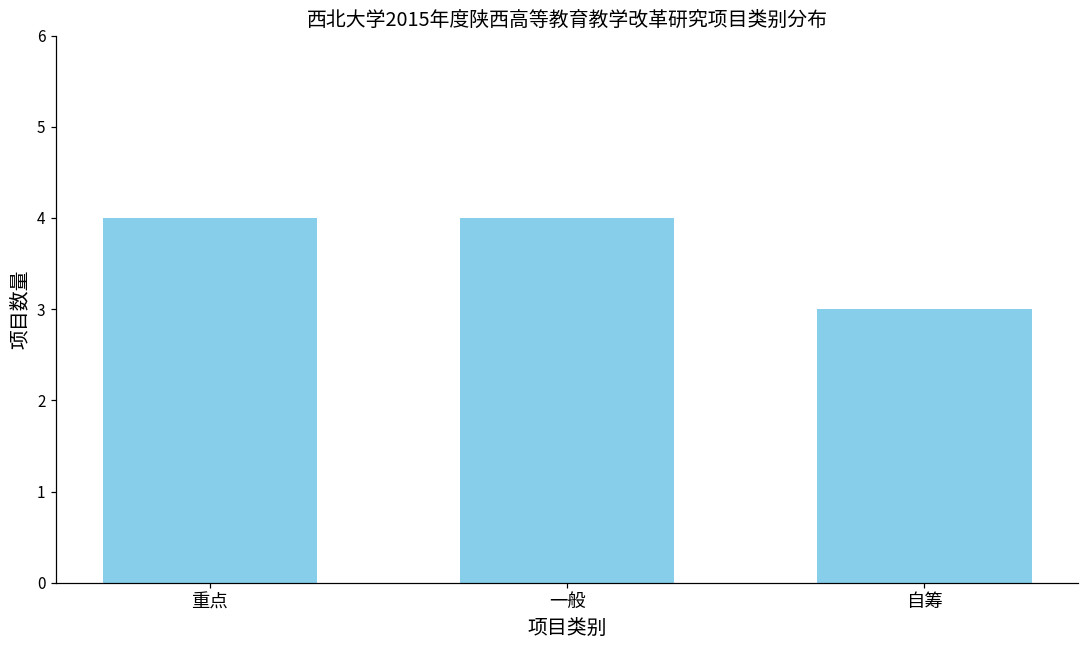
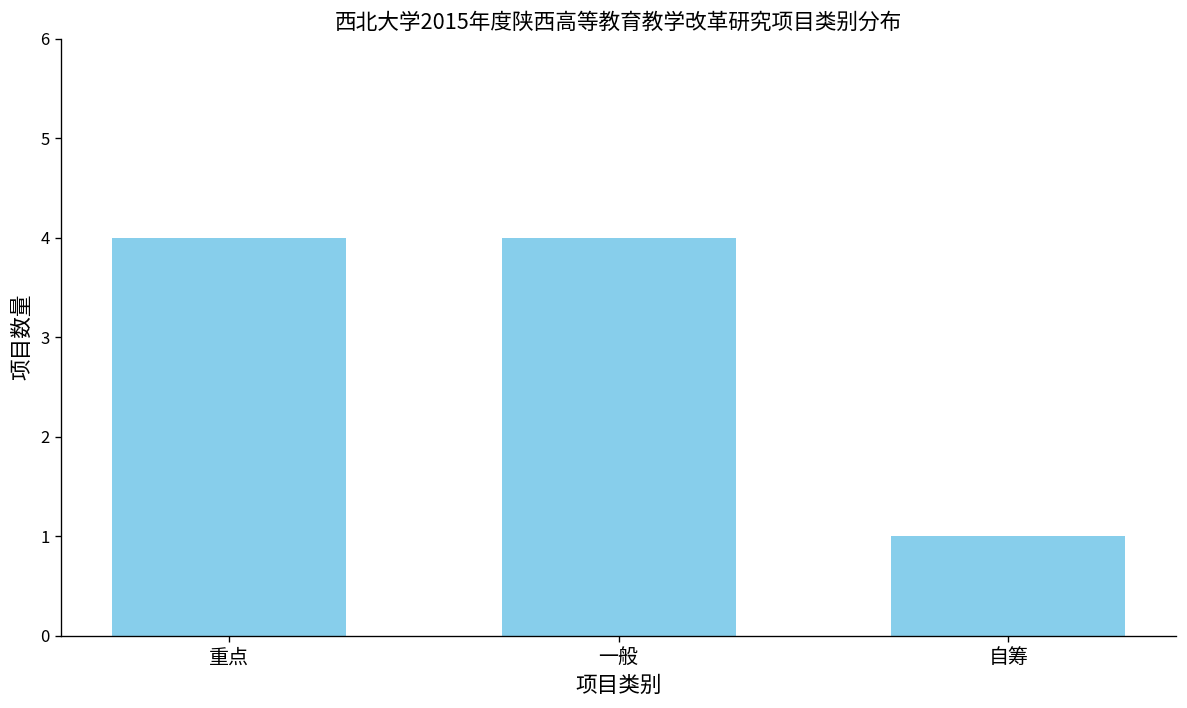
  {
    "重点": 4,
    "一般": 4,
-   "自筹": 3
+   "自筹": 1
  }
